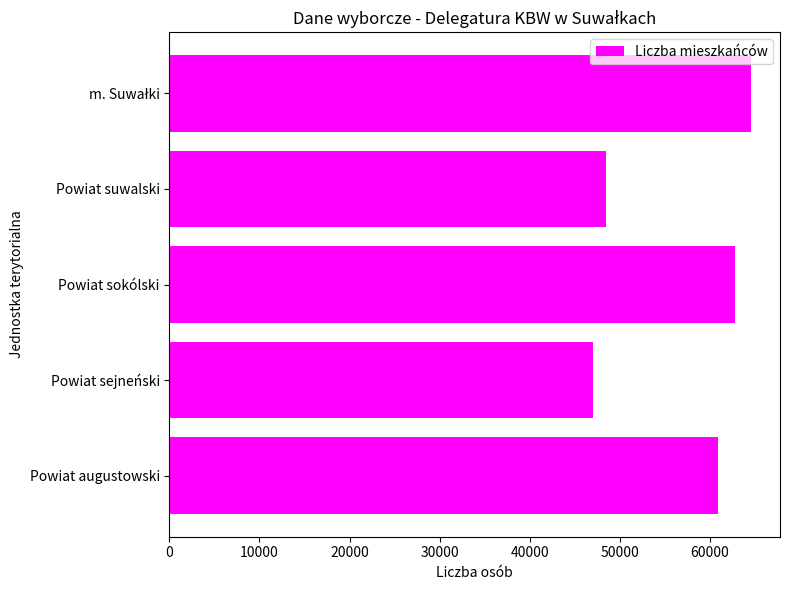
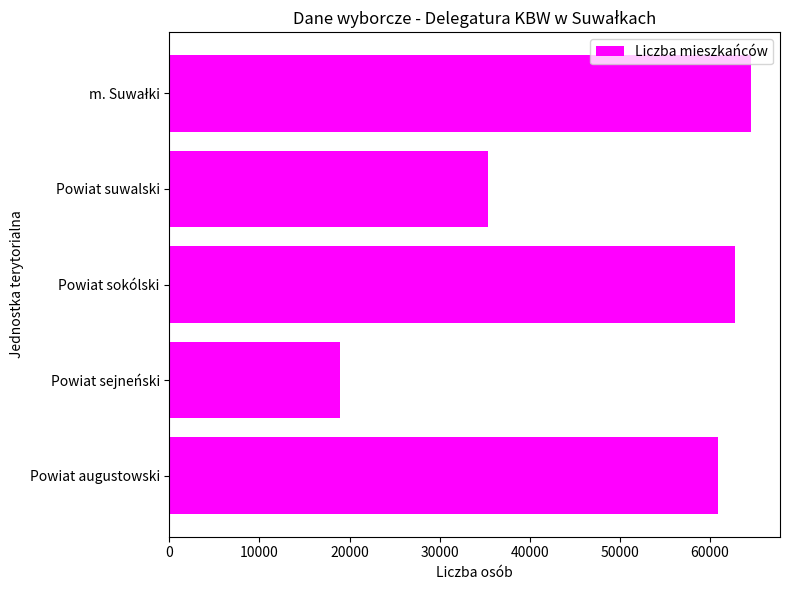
  {
    "m. Suwałki": 65000,
-   "Powiat suwalski": 48000,
+   "Powiat suwalski": 35000,
    "Powiat sokólski": 63000,
-   "Powiat sejneński": 47000,
+   "Powiat sejneński": 19000,
    "Powiat augustowski": 61000
  }
